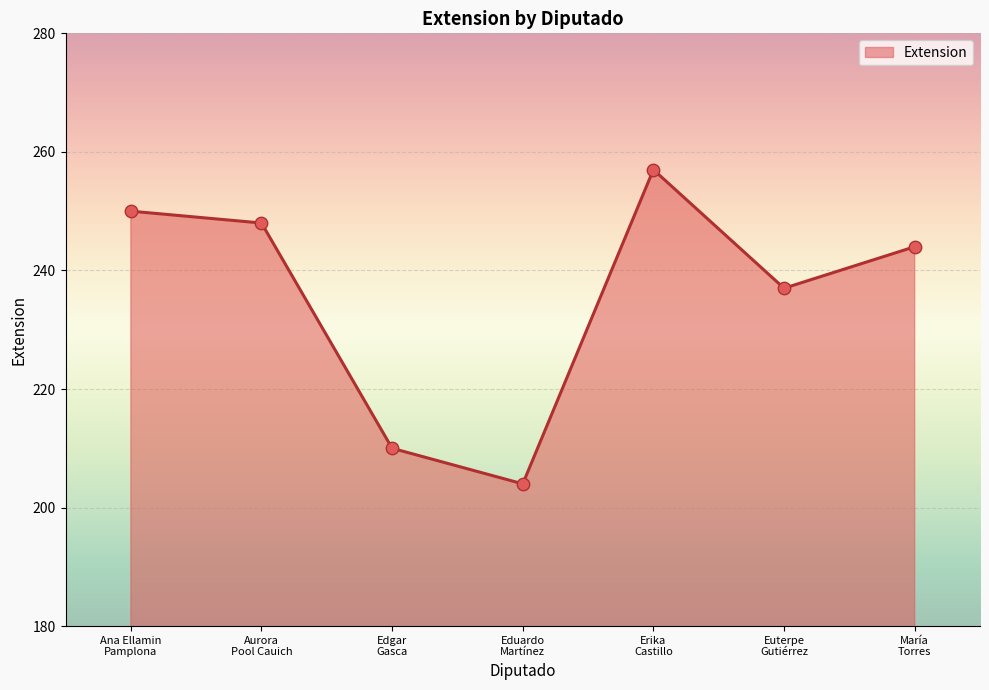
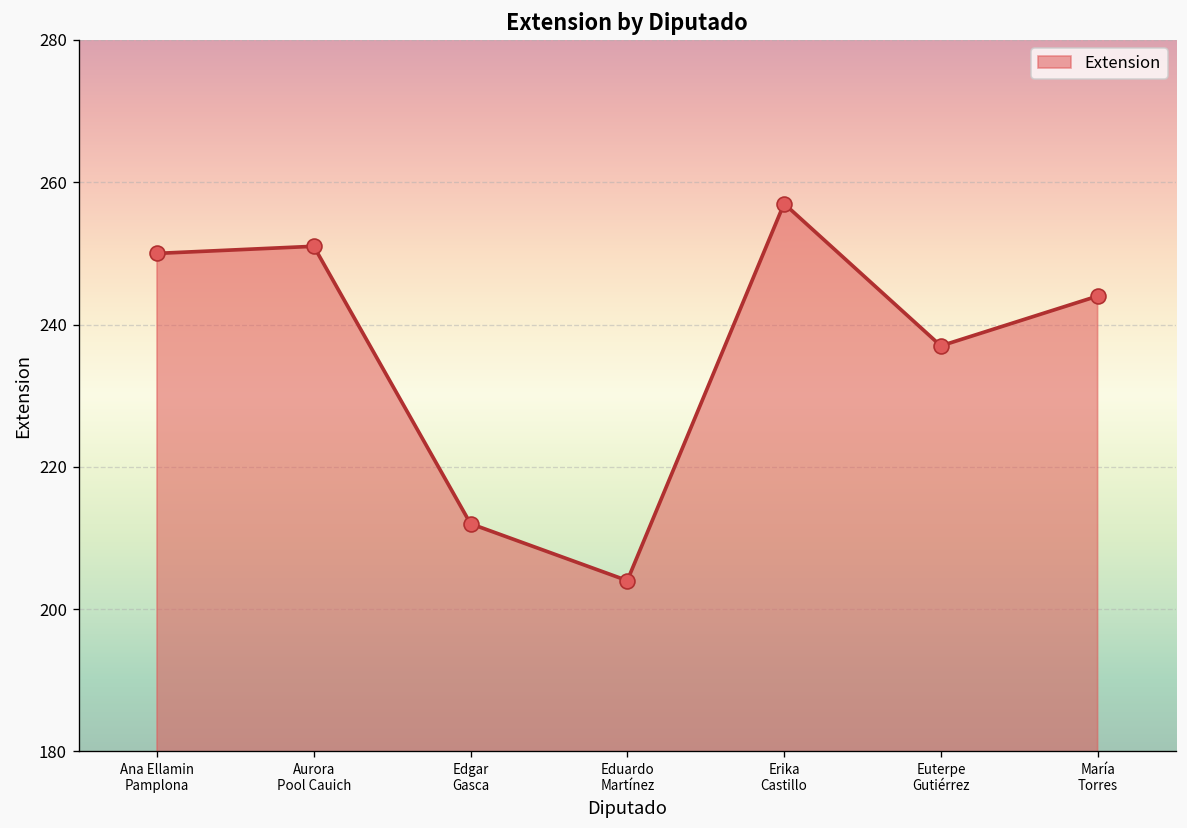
  {
    "Ana Ellamin Pamplona": 250,
-   "Aurora Pool Cauich": 248,
-   "Edgar Gasca": 210,
+   "Aurora Pool Cauich": 251,
+   "Edgar Gasca": 212,
    "Eduardo Martínez": 204,
    "Erika Castillo": 257,
    "Euterpe Gutiérrez": 237,
    "María Torres": 244
  }
